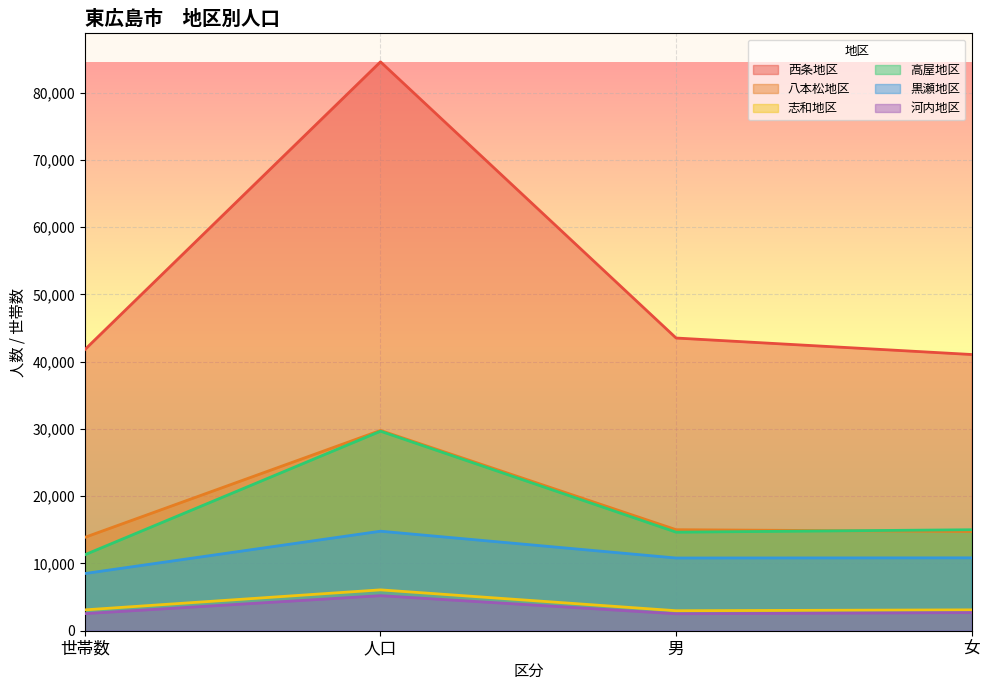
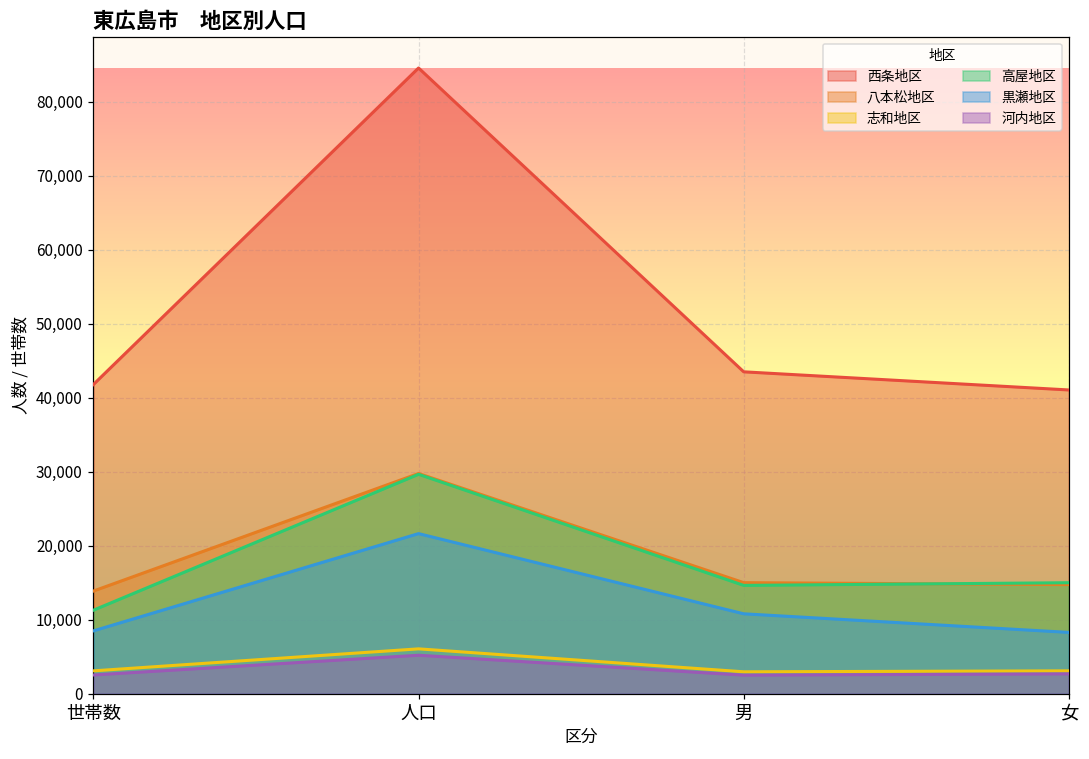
  {
    "高屋地区": {
      "世帯数": "11,000"
    },
    "黒瀬地区": {
      "世帯数": "9,000",
-     "人口": "15,000",
+     "人口": "22,000",
      "男": "11,000",
-     "女": "11,000"
+     "女": "8,000"
    },
    "河内地区": {
      "世帯数": "3,000",
      "人口": "5,000",
      "男": "3,000",
      "女": "3,000"
    }
  }
